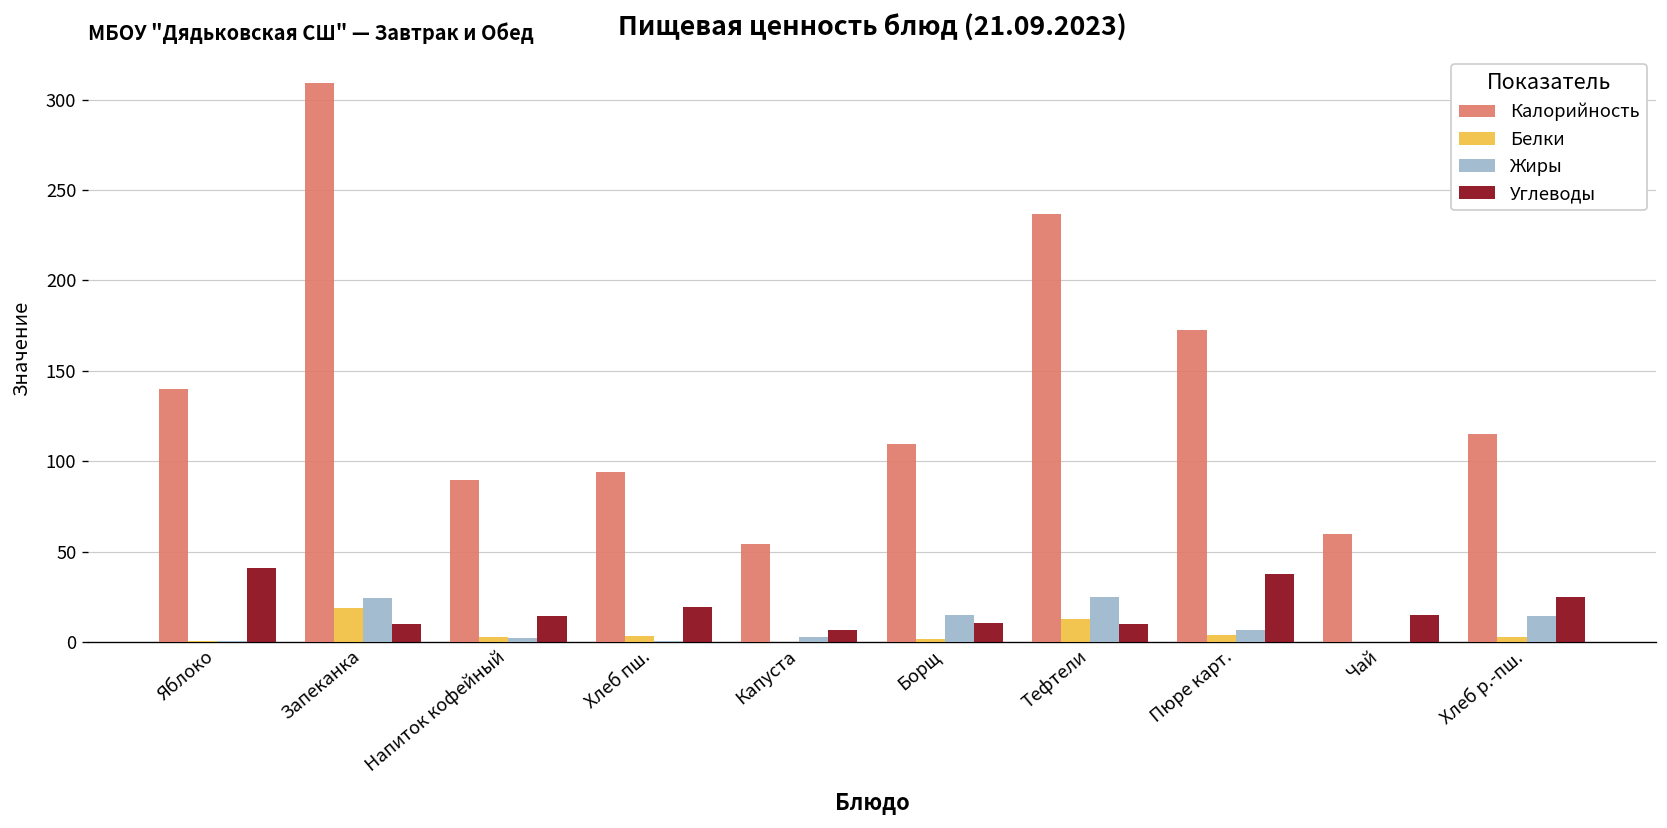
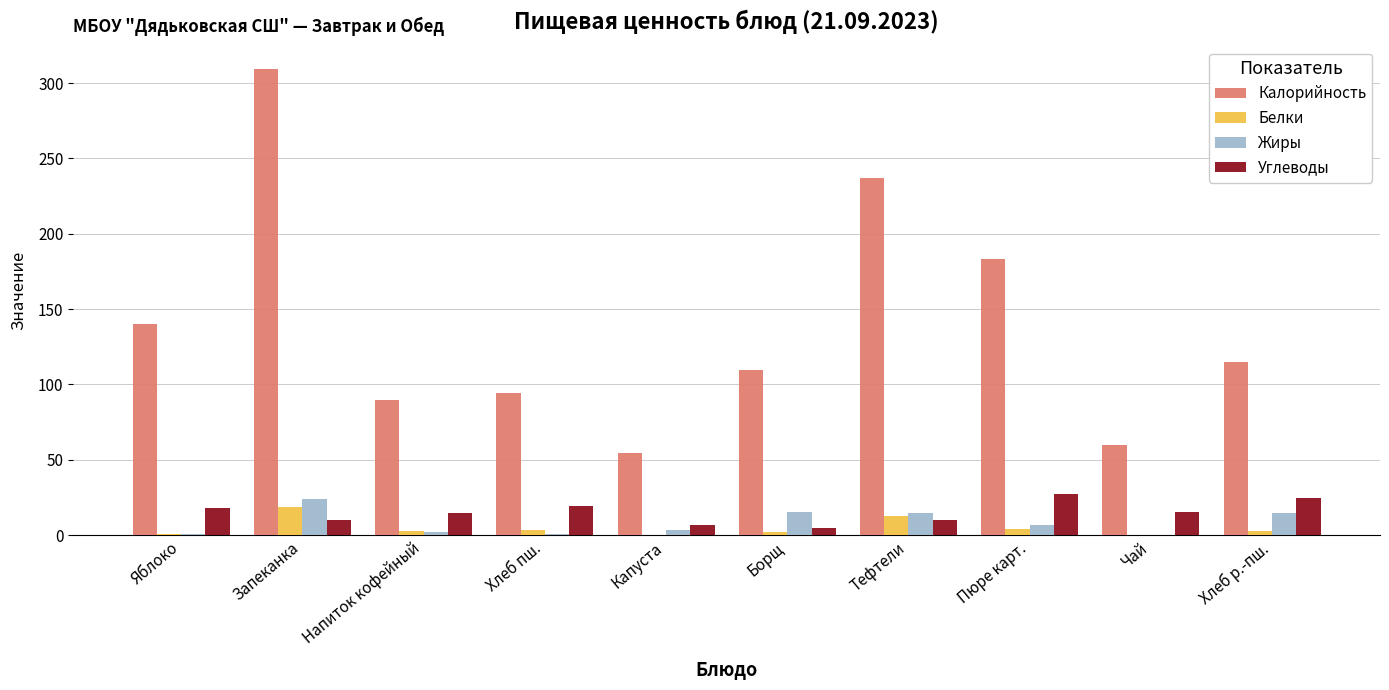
  {
    "Калорийность": {
      "Яблоко": 140,
      "Запеканка": 309,
      "Напиток кофейный": 89,
      "Хлеб пш.": 94,
      "Капуста": 54,
      "Борщ": 110,
      "Тефтели": 237,
-     "Пюре карт.": 172,
+     "Пюре карт.": 183,
      "Чай": 60,
      "Хлеб р.-пш.": 115
    },
    "Белки": {
      "Запеканка": 19,
      "Напиток кофейный": 3,
      "Хлеб пш.": 3,
      "Борщ": 2,
      "Тефтели": 13,
      "Пюре карт.": 4,
      "Хлеб р.-пш.": 3
    },
    "Жиры": {
      "Запеканка": 24,
      "Напиток кофейный": 2,
      "Капуста": 3,
      "Борщ": 15,
-     "Тефтели": 25,
+     "Тефтели": 15,
      "Пюре карт.": 6,
      "Хлеб р.-пш.": 15
    },
    "Углеводы": {
-     "Яблоко": 41,
+     "Яблоко": 18,
      "Запеканка": 10,
      "Напиток кофейный": 14,
      "Хлеб пш.": 19,
      "Капуста": 7,
-     "Борщ": 10,
+     "Борщ": 5,
      "Тефтели": 10,
-     "Пюре карт.": 38,
+     "Пюре карт.": 27,
      "Чай": 15,
      "Хлеб р.-пш.": 25
    }
  }
